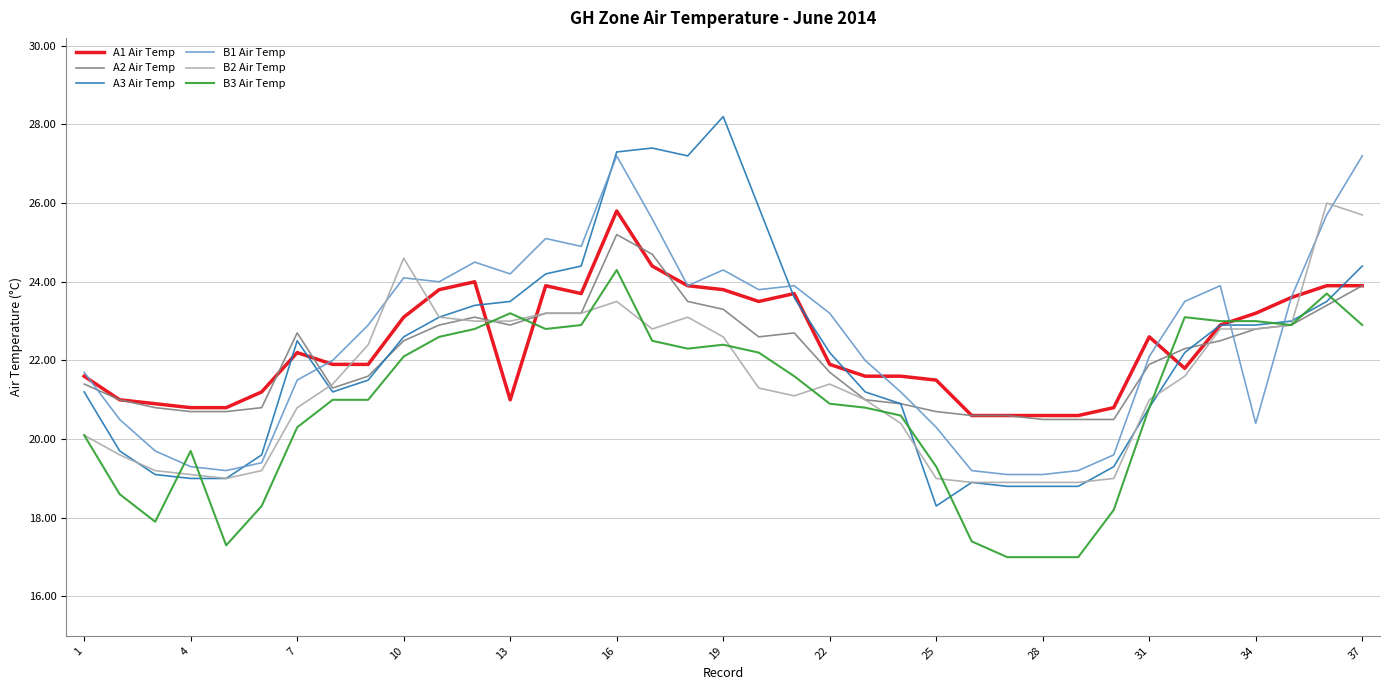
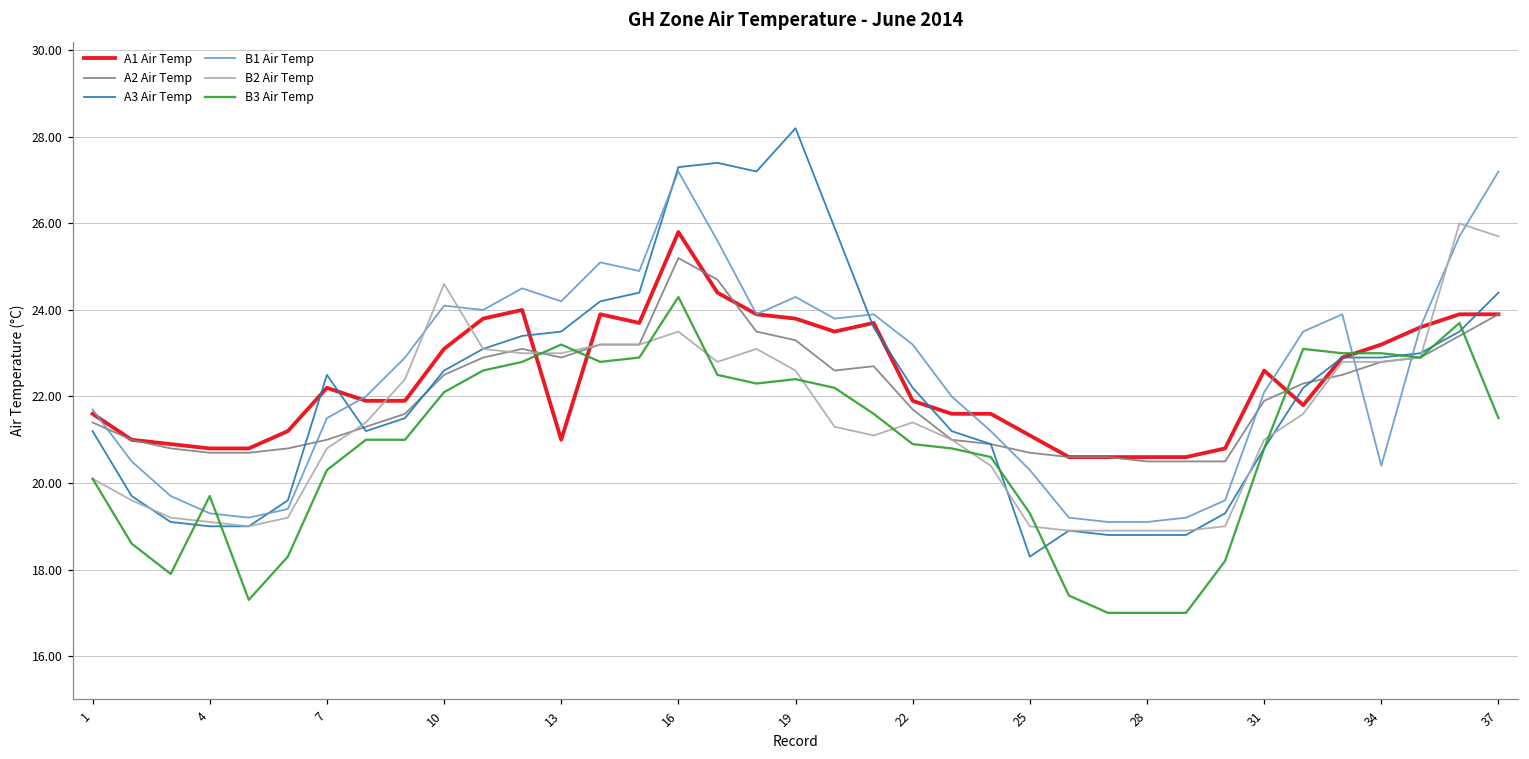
  {
    "A1 Air Temp": {
      "1": 21.6,
      "4": 20.8,
      "7": 22.2,
      "10": 23.1,
      "13": 21.0,
      "16": 25.8,
      "19": 23.8,
      "22": 21.9,
-     "25": 21.5,
+     "25": 21.1,
      "28": 20.6,
      "31": 22.6,
      "34": 23.2
    },
    "A2 Air Temp": {
      "1": 21.4,
      "4": 20.7,
-     "7": 22.7,
+     "7": 21.0,
      "10": 22.5,
      "13": 22.9,
      "16": 25.2,
      "19": 23.3,
      "22": 21.7,
      "25": 20.7,
      "28": 20.5,
      "31": 21.9
    },
    "A3 Air Temp": {
      "1": 21.2,
      "4": 19.0,
      "7": 22.5,
      "10": 22.6,
      "13": 23.5,
      "16": 27.3,
      "19": 28.2,
      "22": 22.2,
      "25": 18.3,
      "28": 18.8,
      "34": 22.9,
      "37": 24.4
    },
    "B1 Air Temp": {
      "1": 21.7,
      "4": 19.3,
      "7": 21.5,
      "10": 24.1,
      "13": 24.2,
      "16": 27.2,
      "19": 24.3,
      "22": 23.2,
      "25": 20.3,
      "28": 19.1,
      "31": 22.1,
      "34": 20.4,
      "37": 27.2
    },
    "B2 Air Temp": {
      "4": 19.1,
      "7": 20.8,
      "10": 24.6,
      "13": 23.0,
      "16": 23.5,
      "19": 22.6,
      "22": 21.4,
      "25": 19.0,
      "28": 18.9,
      "31": 21.0,
      "37": 25.7
    },
    "B3 Air Temp": {
      "4": 19.7,
      "7": 20.3,
      "10": 22.1,
      "13": 23.2,
      "16": 24.3,
      "19": 22.4,
      "22": 20.9,
      "25": 19.3,
      "28": 17.0,
      "34": 23.0,
-     "37": 22.9
+     "37": 21.5
    }
  }
